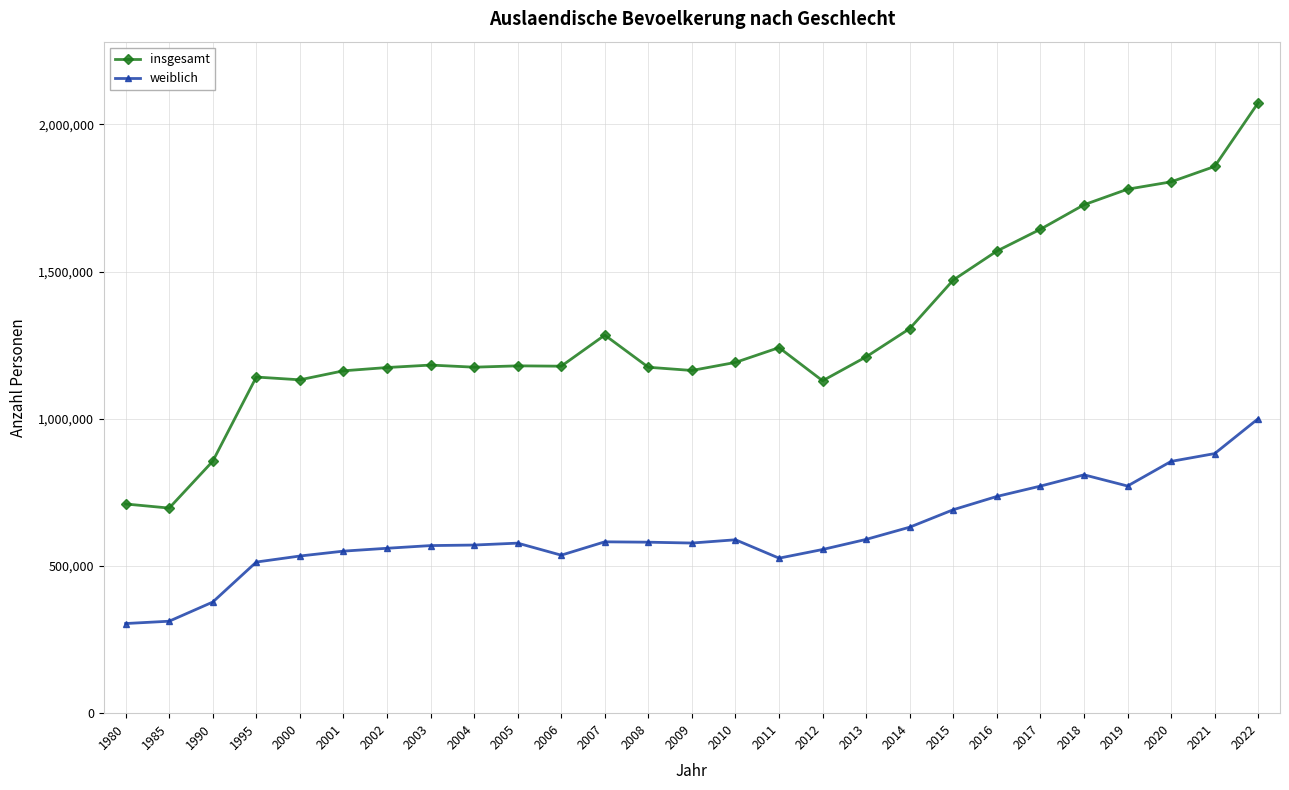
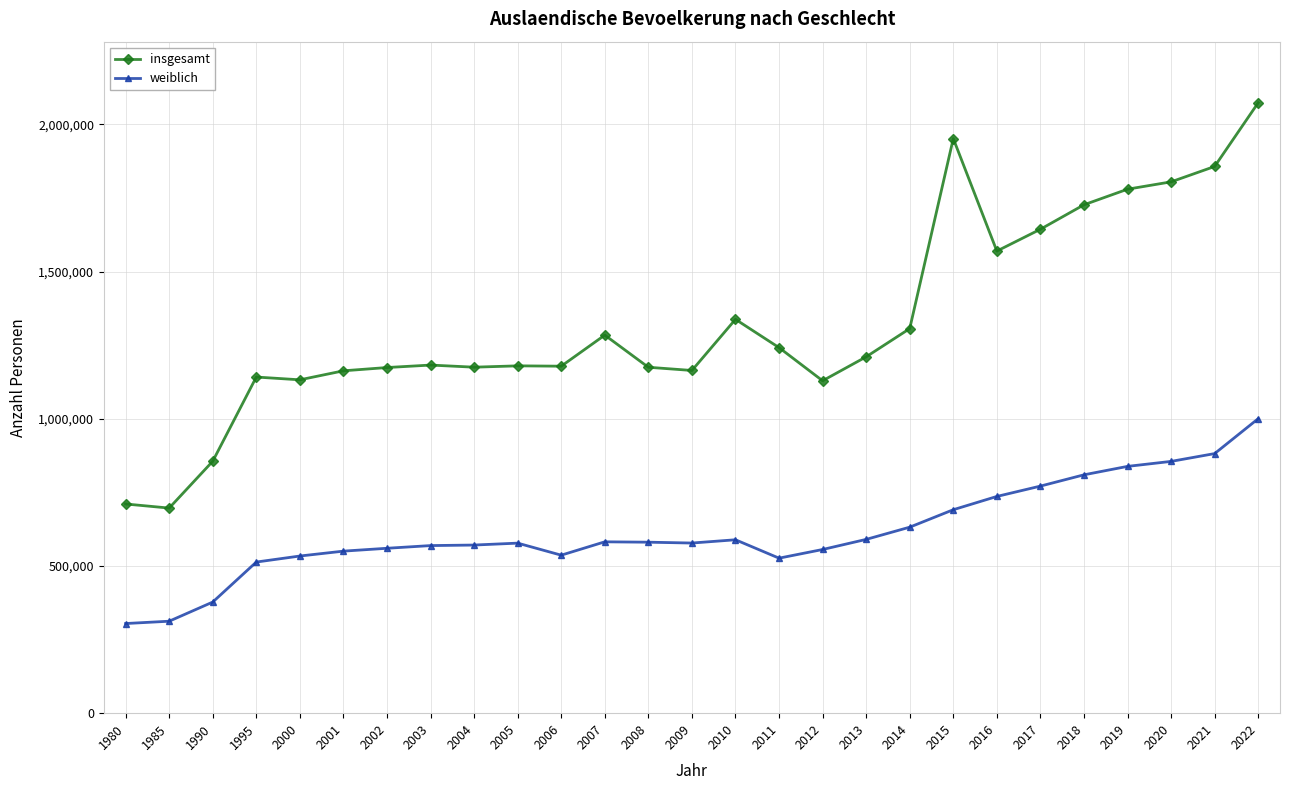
  {
    "insgesamt": {
      "1980": "710,000",
      "1985": "700,000",
      "1990": "860,000",
      "1995": "1,140,000",
      "2000": "1,130,000",
      "2001": "1,160,000",
      "2002": "1,170,000",
      "2003": "1,180,000",
      "2004": "1,180,000",
      "2005": "1,180,000",
      "2006": "1,180,000",
      "2007": "1,280,000",
      "2008": "1,170,000",
      "2009": "1,160,000",
-     "2010": "1,190,000",
+     "2010": "1,340,000",
      "2011": "1,240,000",
      "2012": "1,130,000",
      "2013": "1,210,000",
      "2014": "1,310,000",
-     "2015": "1,470,000",
+     "2015": "1,950,000",
      "2016": "1,570,000",
      "2017": "1,640,000",
      "2018": "1,730,000",
      "2019": "1,780,000",
      "2020": "1,800,000",
      "2021": "1,860,000",
      "2022": "2,070,000"
    },
    "weiblich": {
      "1980": "300,000",
      "1985": "310,000",
      "1990": "380,000",
      "1995": "510,000",
      "2000": "530,000",
      "2001": "550,000",
      "2002": "560,000",
      "2003": "570,000",
      "2004": "570,000",
      "2005": "580,000",
      "2006": "540,000",
      "2007": "580,000",
      "2008": "580,000",
      "2009": "580,000",
      "2010": "590,000",
      "2011": "530,000",
      "2012": "560,000",
      "2013": "590,000",
      "2014": "630,000",
      "2015": "690,000",
      "2016": "740,000",
      "2017": "770,000",
      "2018": "810,000",
-     "2019": "770,000",
+     "2019": "840,000",
      "2020": "860,000",
      "2021": "880,000",
      "2022": "1,000,000"
    }
  }
